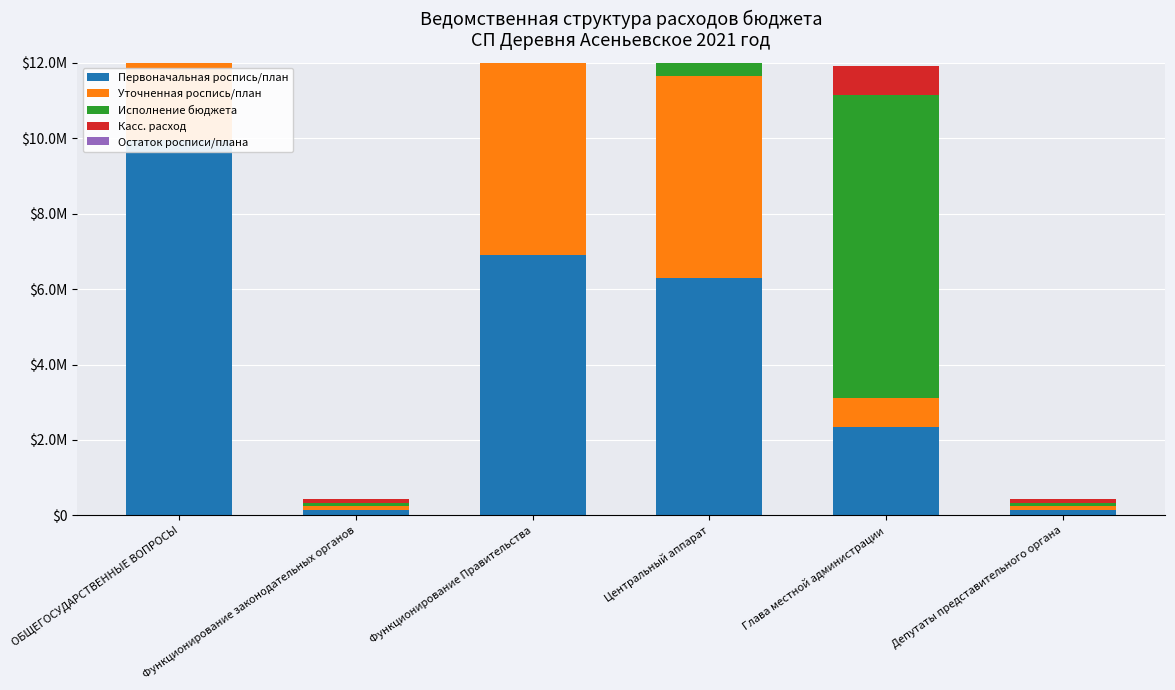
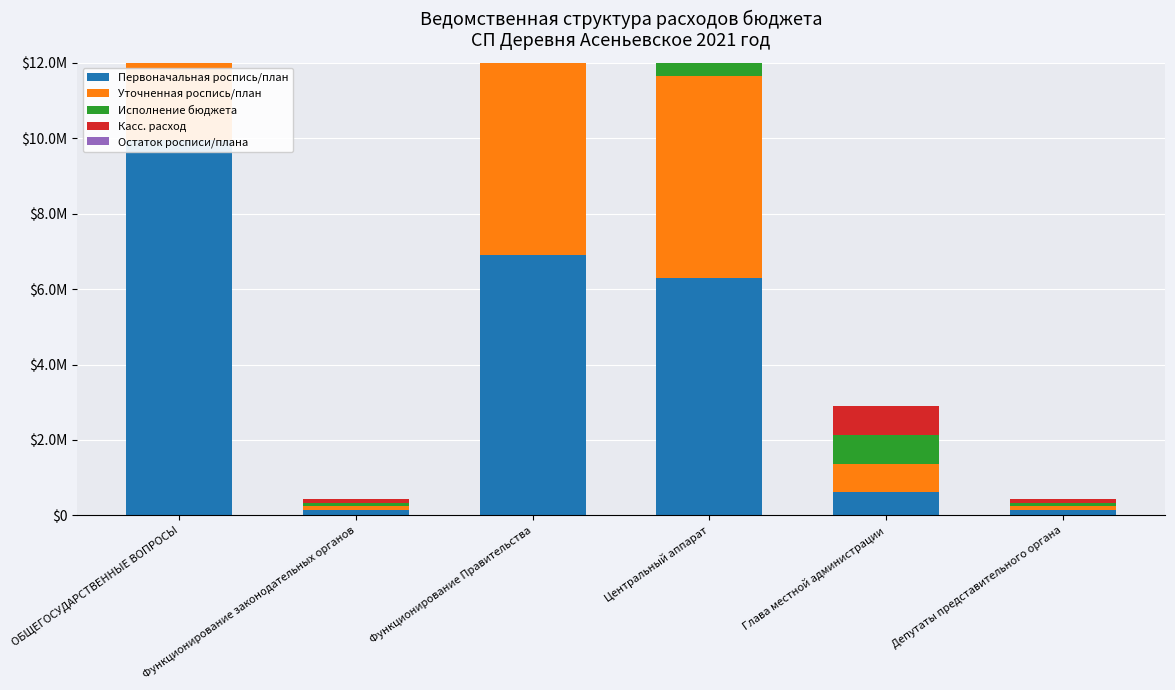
  {
    "Первоначальная роспись/план": {
      "Функционирование законодательных органов": "$100000",
      "Функционирование Правительства": "$6900000",
      "Центральный аппарат": "$6300000",
-     "Глава местной администрации": "$2400000",
+     "Глава местной администрации": "$600000",
      "Депутаты представительного органа": "$100000"
    },
    "Уточненная роспись/план": {
      "Функционирование законодательных органов": "$100000",
      "Центральный аппарат": "$5400000",
      "Глава местной администрации": "$800000",
      "Депутаты представительного органа": "$100000"
    },
    "Исполнение бюджета": {
      "Функционирование законодательных органов": "$100000",
-     "Глава местной администрации": "$8000000",
+     "Глава местной администрации": "$800000",
      "Депутаты представительного органа": "$100000"
    }
  }
